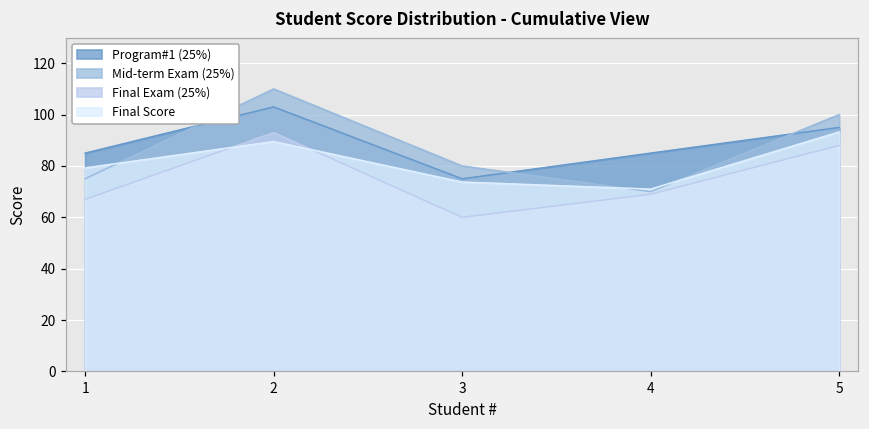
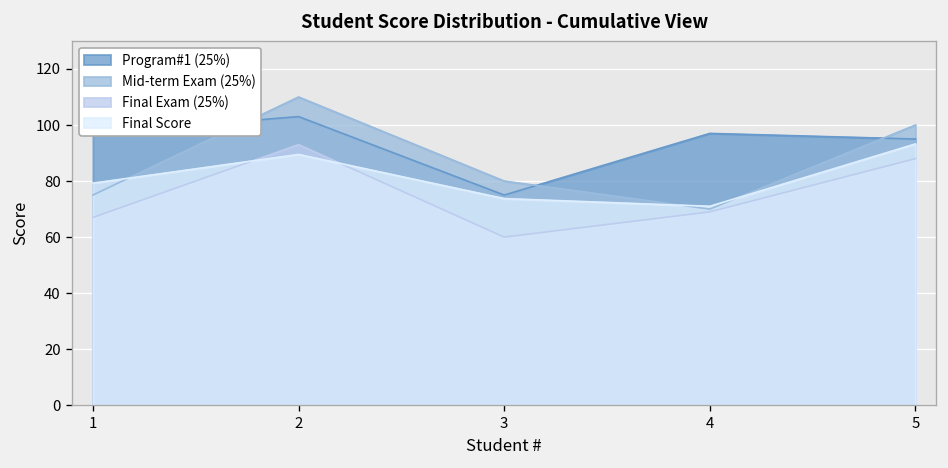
  {
    "Program#1 (25%)": {
-     "1": 85,
+     "1": 97,
      "2": 103,
      "3": 75,
-     "4": 85,
+     "4": 97,
      "5": 95
    }
  }
